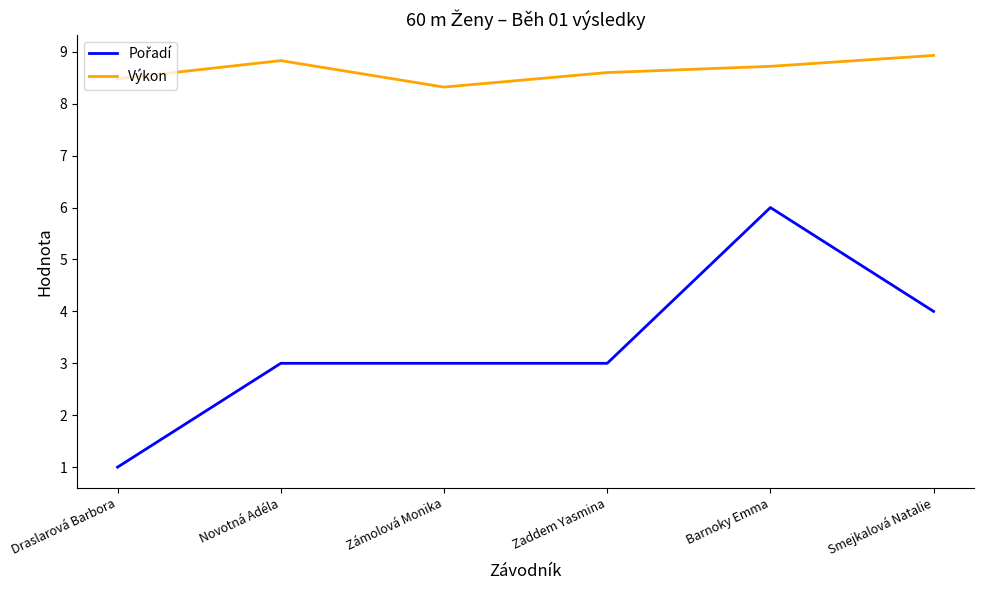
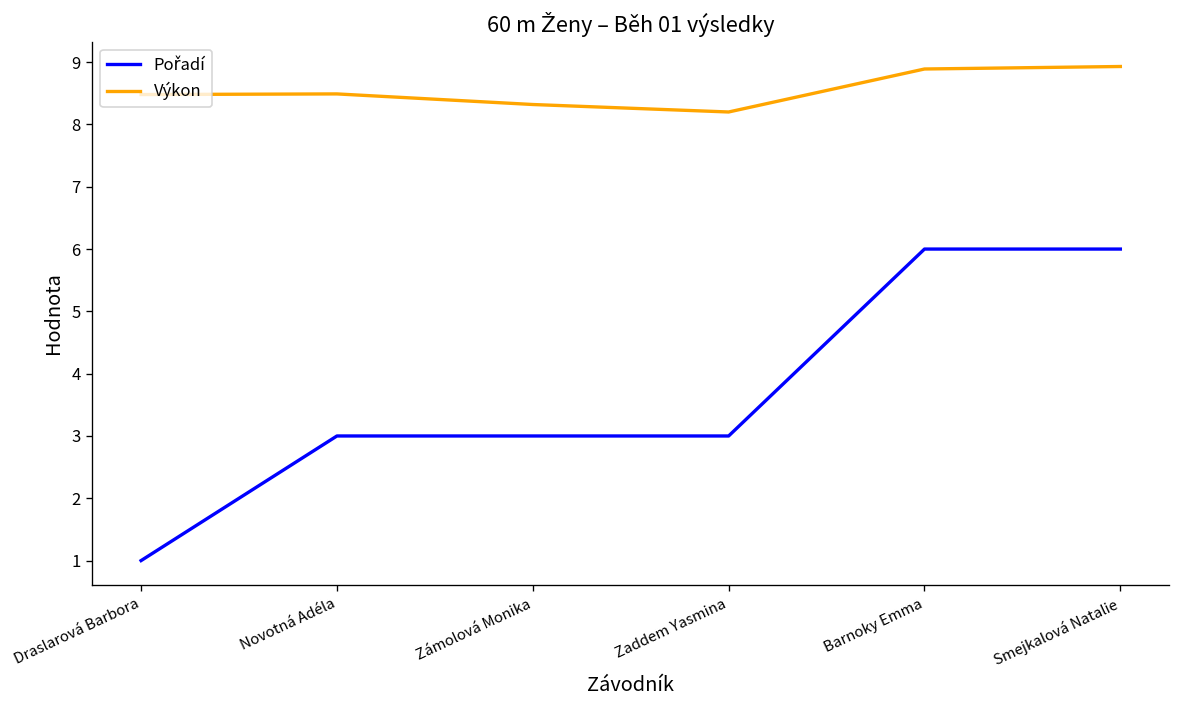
  {
    "Pořadí": {
      "Draslarová Barbora": 1,
      "Novotná Adéla": 3,
      "Zámolová Monika": 3,
      "Zaddem Yasmina": 3,
      "Barnoky Emma": 6,
-     "Smejkalová Natalie": 4
+     "Smejkalová Natalie": 6
    },
    "Výkon": {
-     "Novotná Adéla": 8.8,
+     "Novotná Adéla": 8.5,
      "Zámolová Monika": 8.3,
-     "Zaddem Yasmina": 8.6,
-     "Barnoky Emma": 8.7,
+     "Zaddem Yasmina": 8.2,
+     "Barnoky Emma": 8.9,
      "Smejkalová Natalie": 8.9
    }
  }
